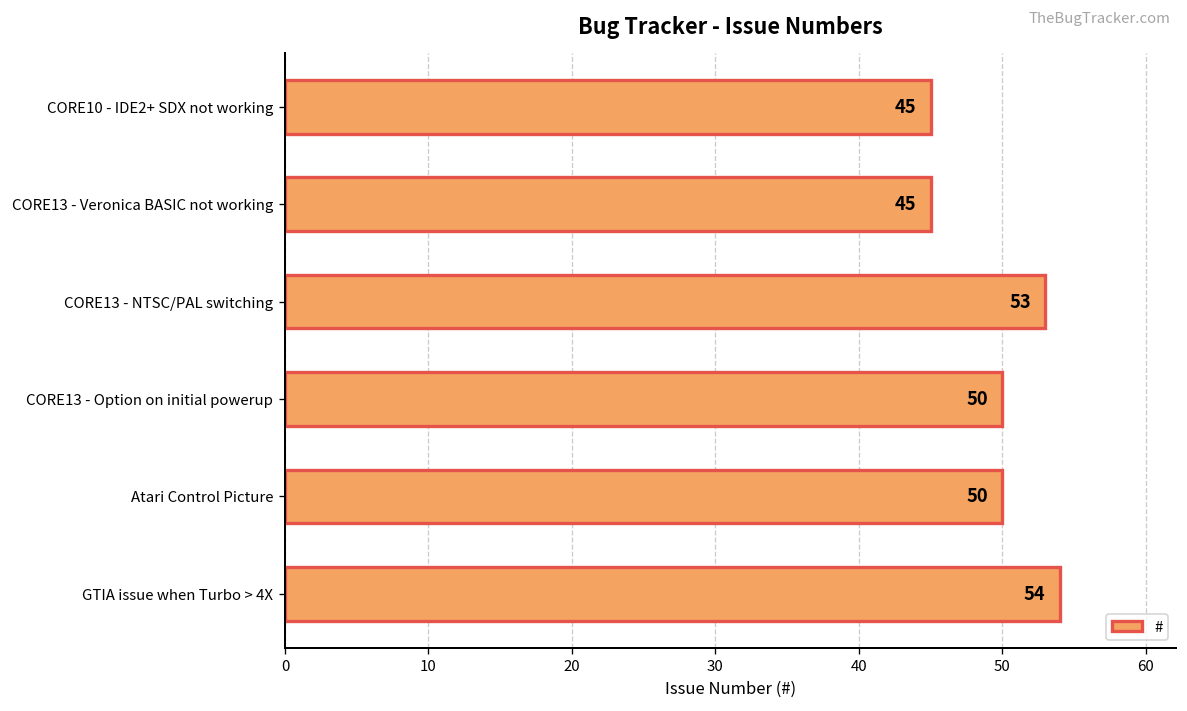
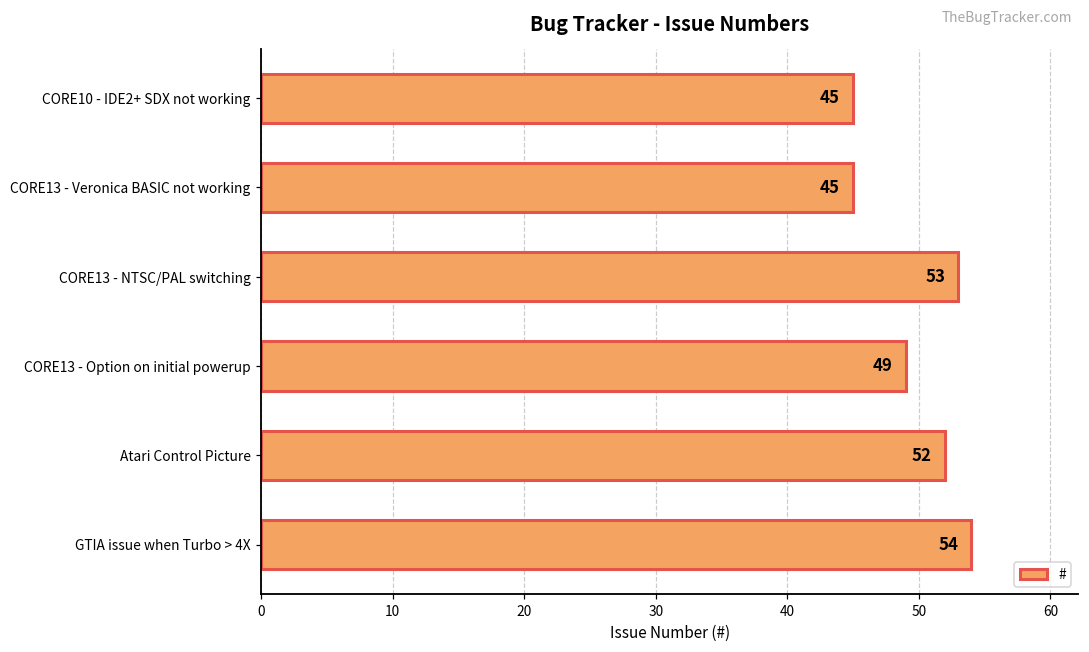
  {
    "CORE10 - IDE2+ SDX not working": 45,
    "CORE13 - Veronica BASIC not working": 45,
    "CORE13 - NTSC/PAL switching": 53,
-   "CORE13 - Option on initial powerup": 50,
-   "Atari Control Picture": 50,
+   "CORE13 - Option on initial powerup": 49,
+   "Atari Control Picture": 52,
    "GTIA issue when Turbo > 4X": 54
  }
